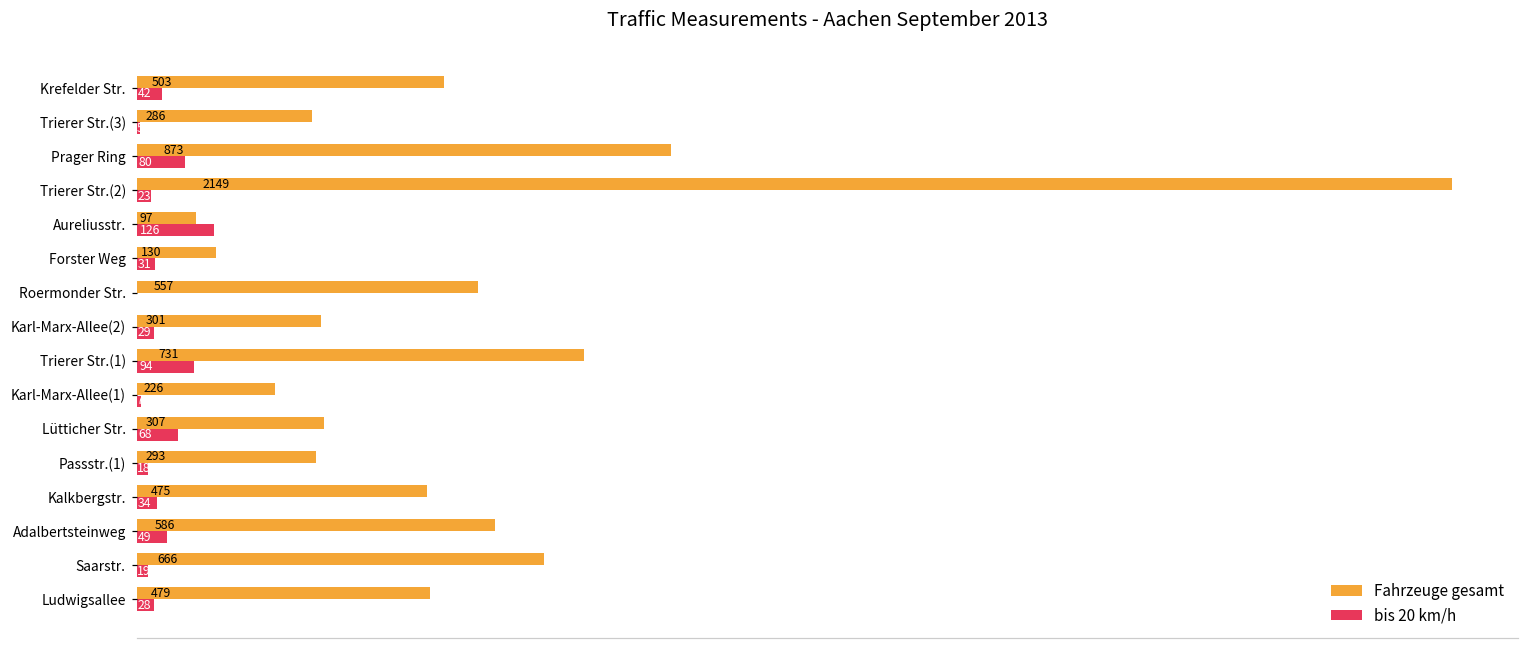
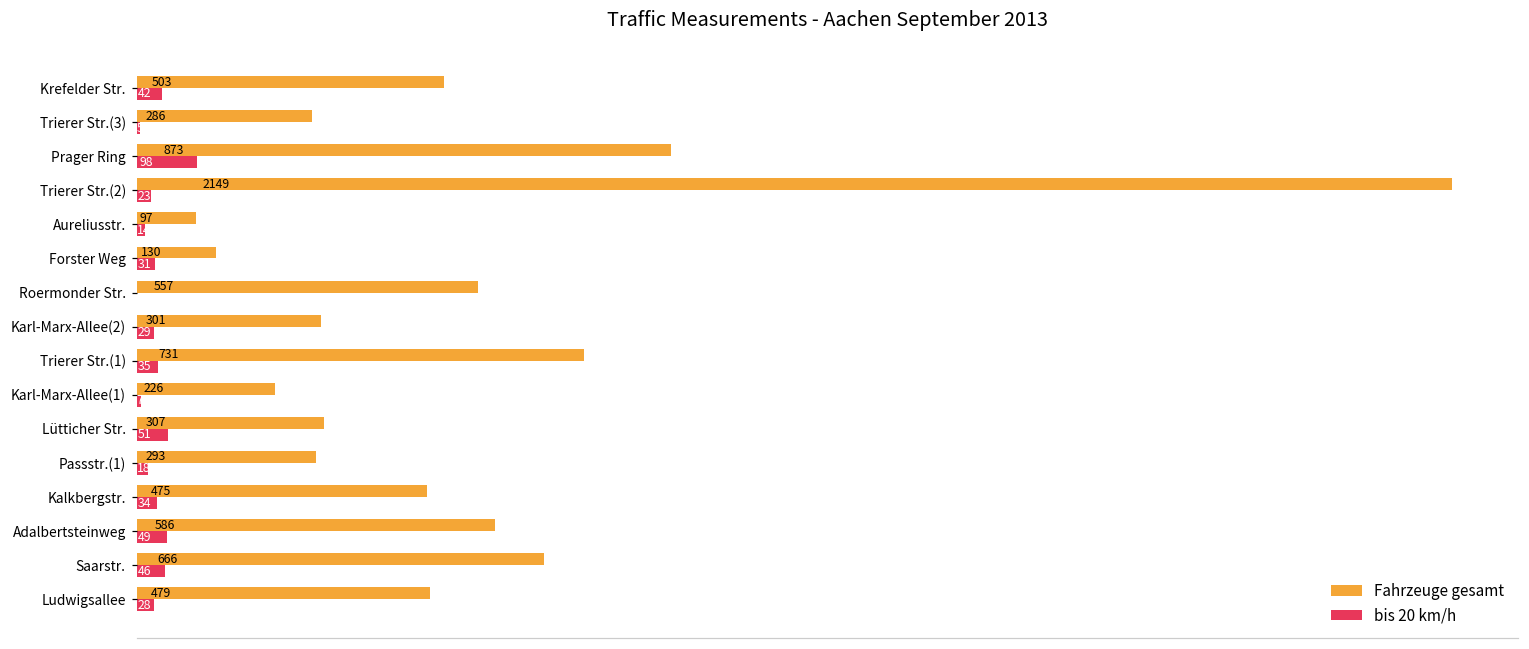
  {
    "Fahrzeuge gesamt": {
      "Krefelder Str.": 503,
      "Trierer Str.(3)": 286,
      "Prager Ring": 873,
      "Trierer Str.(2)": 2149,
      "Aureliusstr.": 97,
      "Forster Weg": 130,
      "Roermonder Str.": 557,
      "Karl-Marx-Allee(2)": 301,
      "Trierer Str.(1)": 731,
      "Karl-Marx-Allee(1)": 226,
      "Lütticher Str.": 307,
      "Passstr.(1)": 293,
      "Kalkbergstr.": 475,
      "Adalbertsteinweg": 586,
      "Saarstr.": 666,
      "Ludwigsallee": 479
    },
    "bis 20 km/h": {
      "Krefelder Str.": 42,
-     "Prager Ring": 80,
+     "Prager Ring": 98,
      "Trierer Str.(2)": 23,
-     "Aureliusstr.": 126,
+     "Aureliusstr.": 14,
      "Forster Weg": 31,
      "Karl-Marx-Allee(2)": 29,
-     "Trierer Str.(1)": 94,
+     "Trierer Str.(1)": 35,
      "Karl-Marx-Allee(1)": 7,
-     "Lütticher Str.": 68,
+     "Lütticher Str.": 51,
      "Passstr.(1)": 18,
      "Kalkbergstr.": 34,
      "Adalbertsteinweg": 49,
-     "Saarstr.": 19,
+     "Saarstr.": 46,
      "Ludwigsallee": 28
    }
  }
